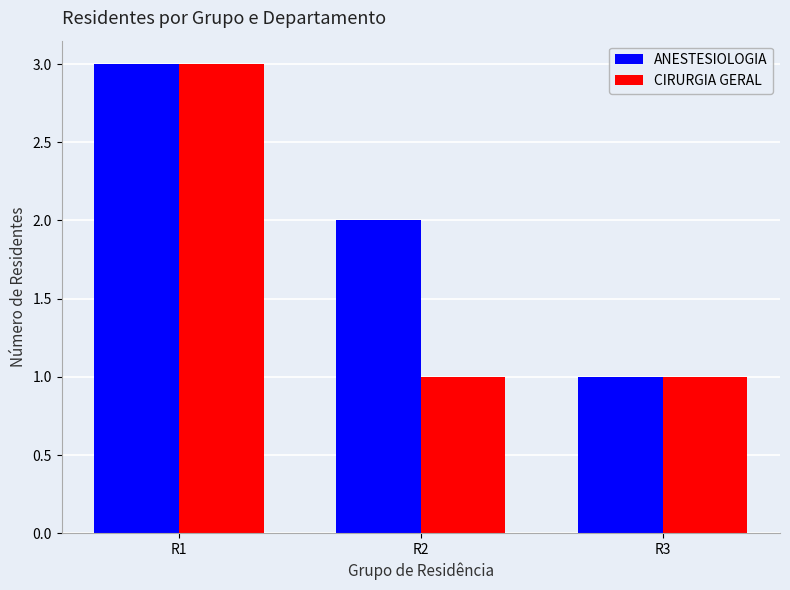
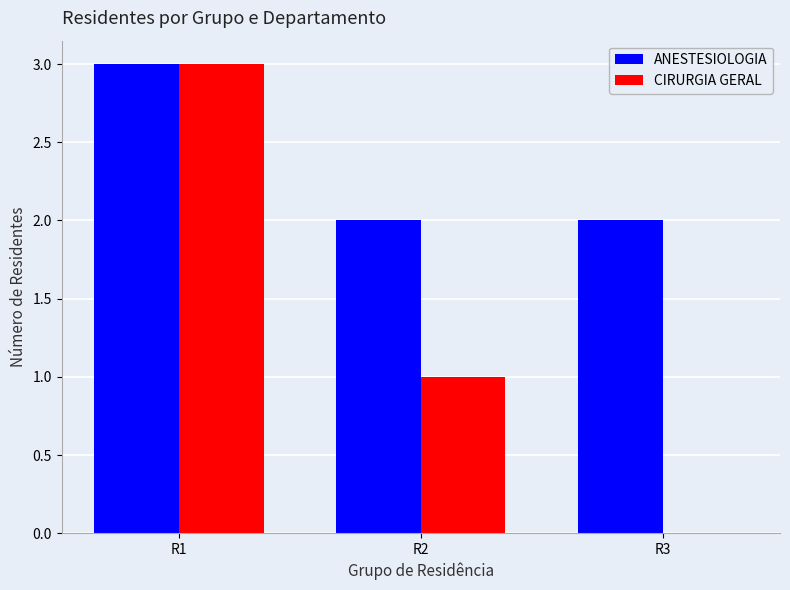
  {
    "ANESTESIOLOGIA": {
      "R1": 3,
      "R2": 2,
-     "R3": 1
+     "R3": 2
    },
    "CIRURGIA GERAL": {
      "R1": 3,
      "R2": 1,
-     "R3": 1
+     "R3": 0
    }
  }
